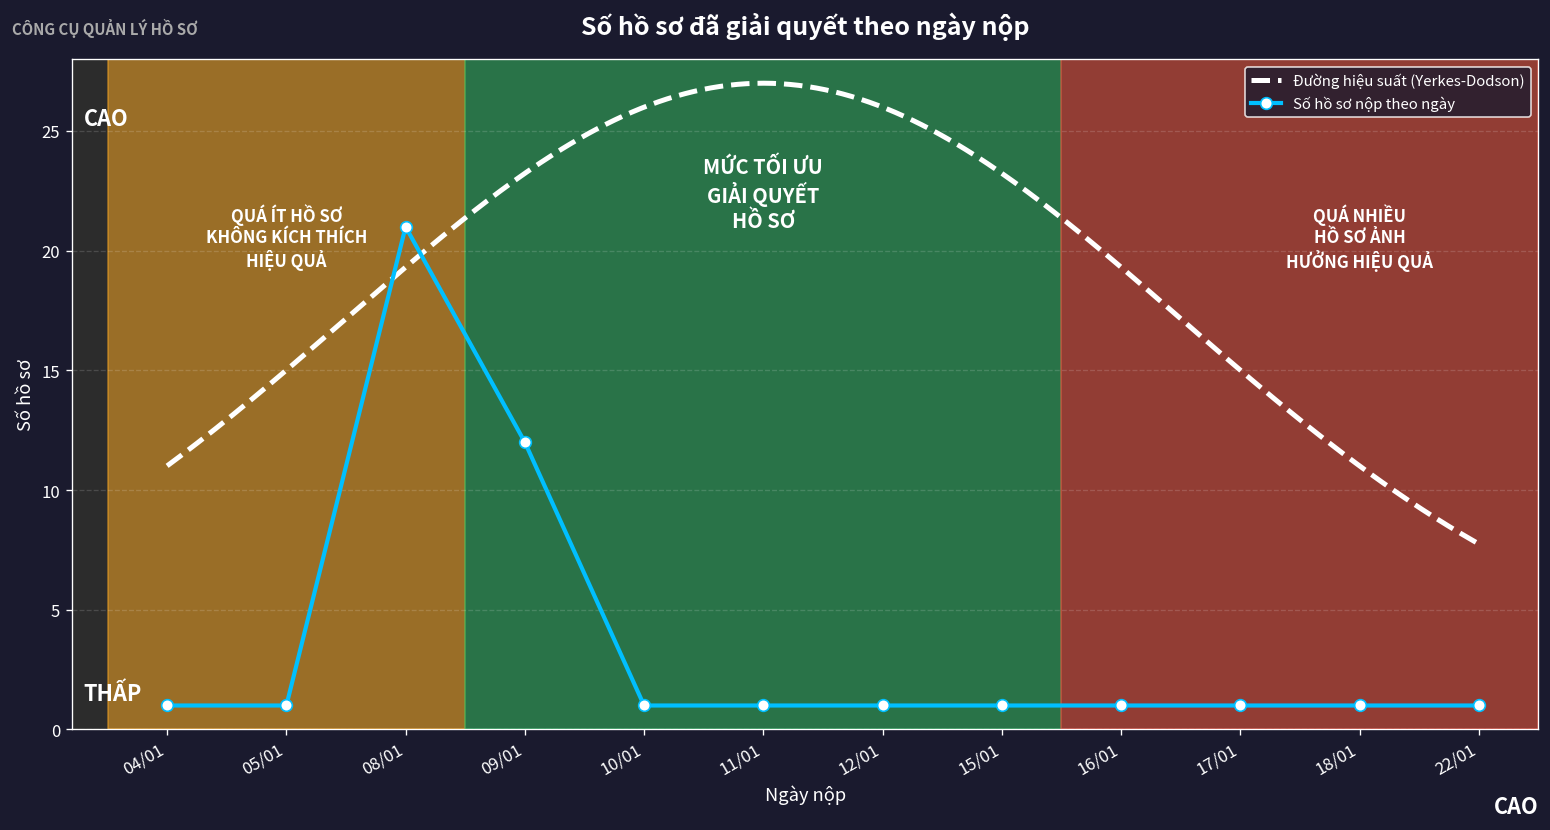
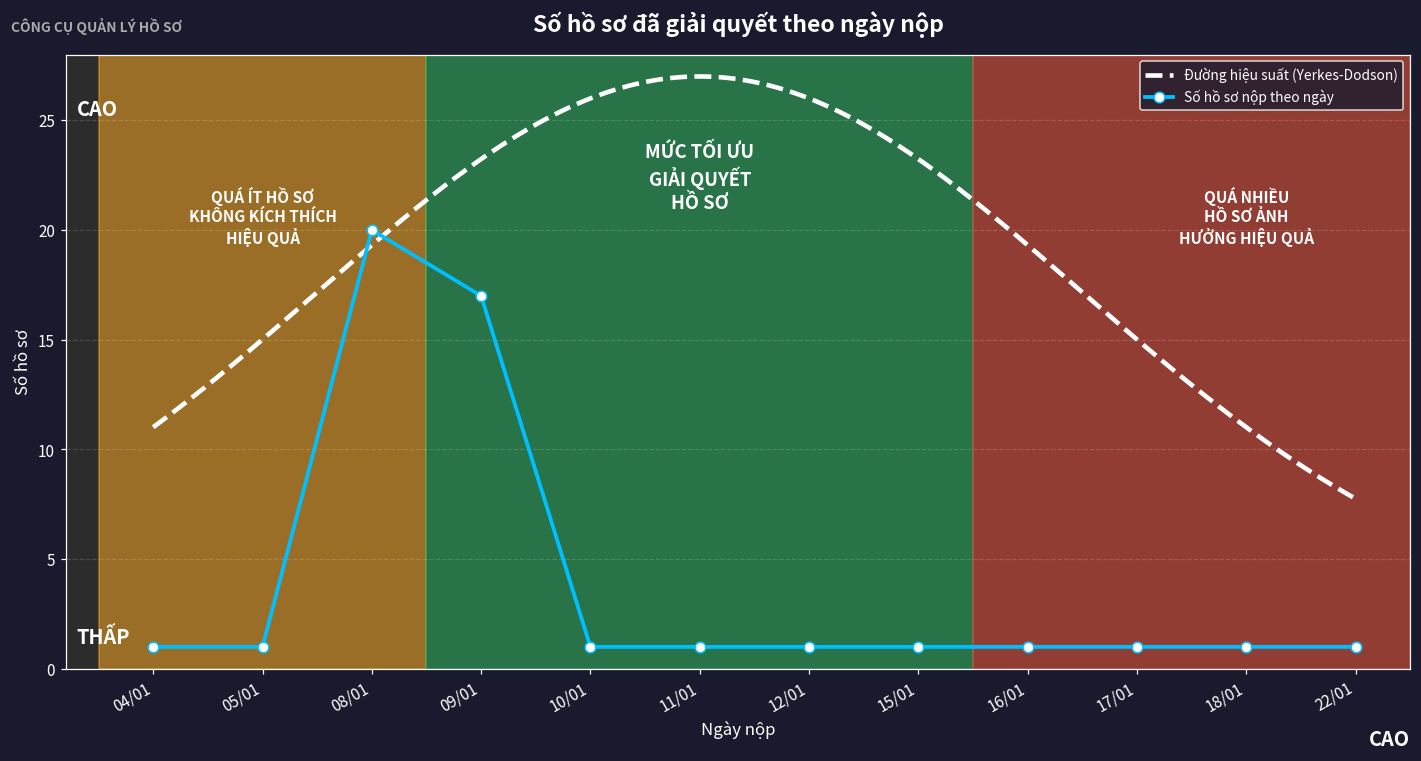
  {
    "Đường hiệu suất (Yerkes-Dodson)": {
      "04/01": 11,
      "22/01": 7.8
    },
    "Số hồ sơ nộp theo ngày": {
      "04/01": 1,
      "05/01": 1,
-     "08/01": 21,
-     "09/01": 12,
+     "08/01": 20,
+     "09/01": 17,
      "10/01": 1,
      "11/01": 1,
      "12/01": 1,
      "15/01": 1,
      "16/01": 1,
      "17/01": 1,
      "18/01": 1,
      "22/01": 1
    }
  }
